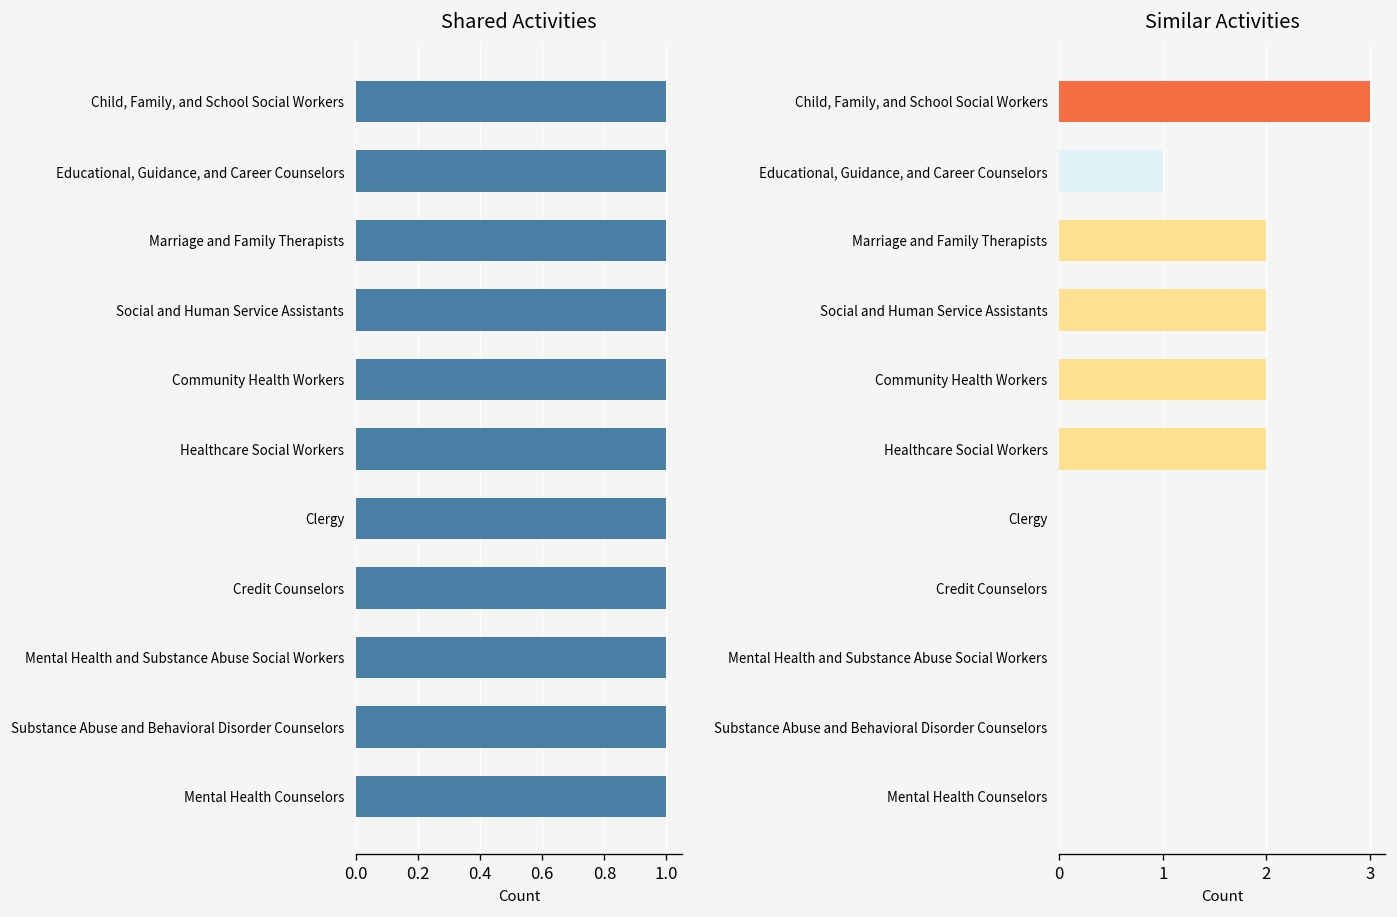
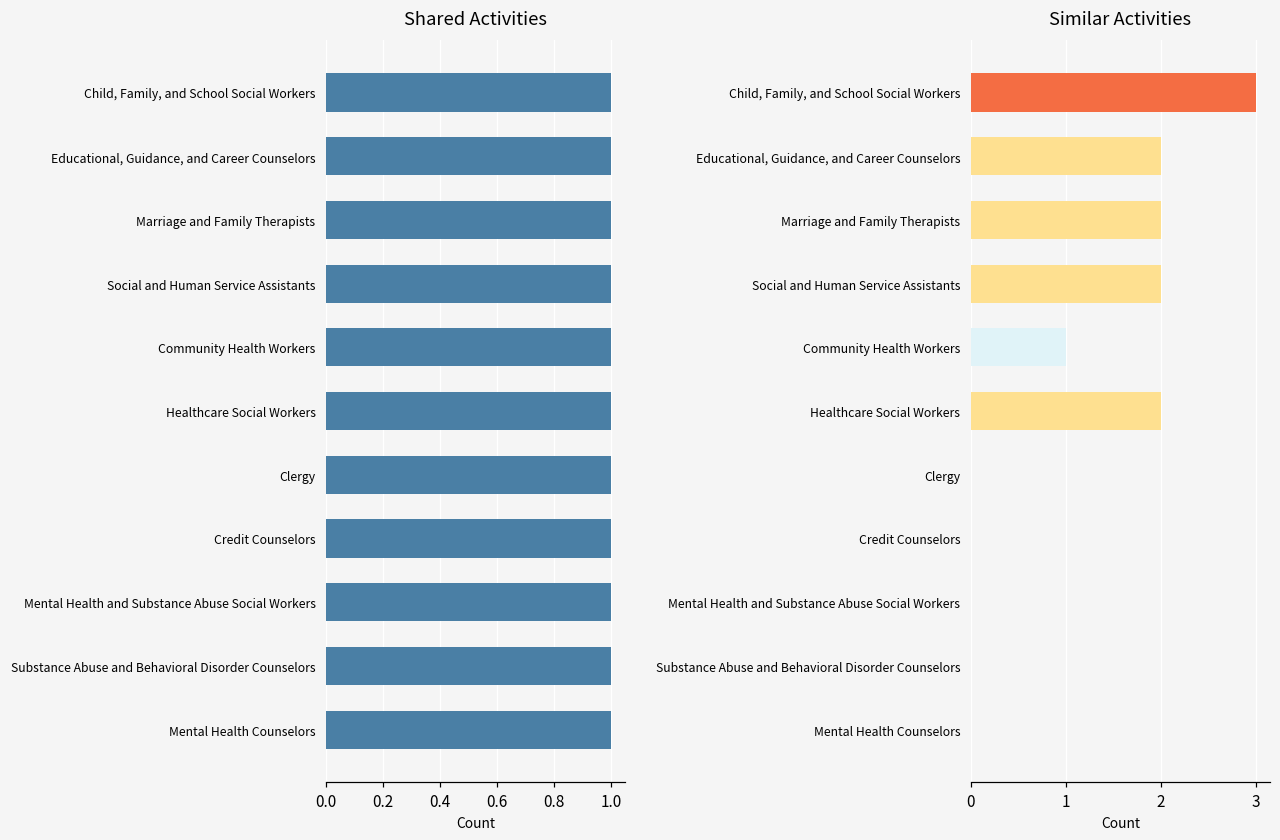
  {
    "Shared Activities": {
      "Child, Family, and School Social Workers": 1.00,
      "Educational, Guidance, and Career Counselors": 1.00,
      "Marriage and Family Therapists": 1.00,
      "Social and Human Service Assistants": 1.00,
      "Community Health Workers": 1.00,
      "Healthcare Social Workers": 1.00,
      "Clergy": 1.00,
      "Credit Counselors": 1.00,
      "Mental Health and Substance Abuse Social Workers": 1.00,
      "Substance Abuse and Behavioral Disorder Counselors": 1.00,
      "Mental Health Counselors": 1.00
    },
    "Similar Activities": {
      "Child, Family, and School Social Workers": 3,
-     "Educational, Guidance, and Career Counselors": 1,
+     "Educational, Guidance, and Career Counselors": 2,
      "Marriage and Family Therapists": 2,
      "Social and Human Service Assistants": 2,
-     "Community Health Workers": 2,
+     "Community Health Workers": 1,
      "Healthcare Social Workers": 2,
      "Clergy": 0,
      "Credit Counselors": 0,
      "Mental Health and Substance Abuse Social Workers": 0,
      "Substance Abuse and Behavioral Disorder Counselors": 0,
      "Mental Health Counselors": 0
    }
  }
